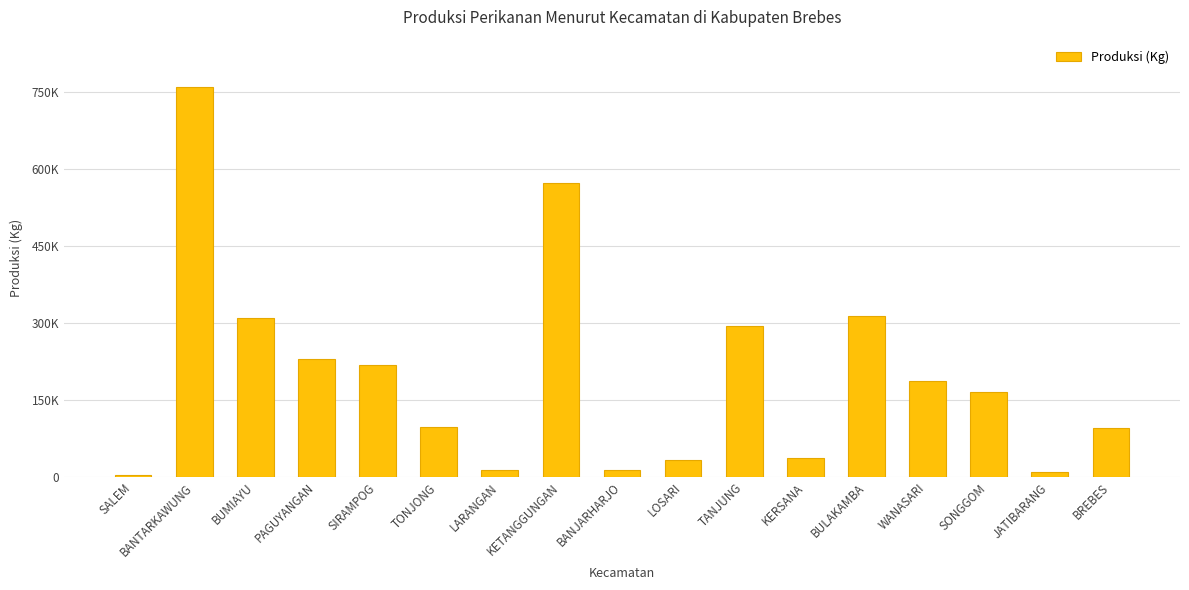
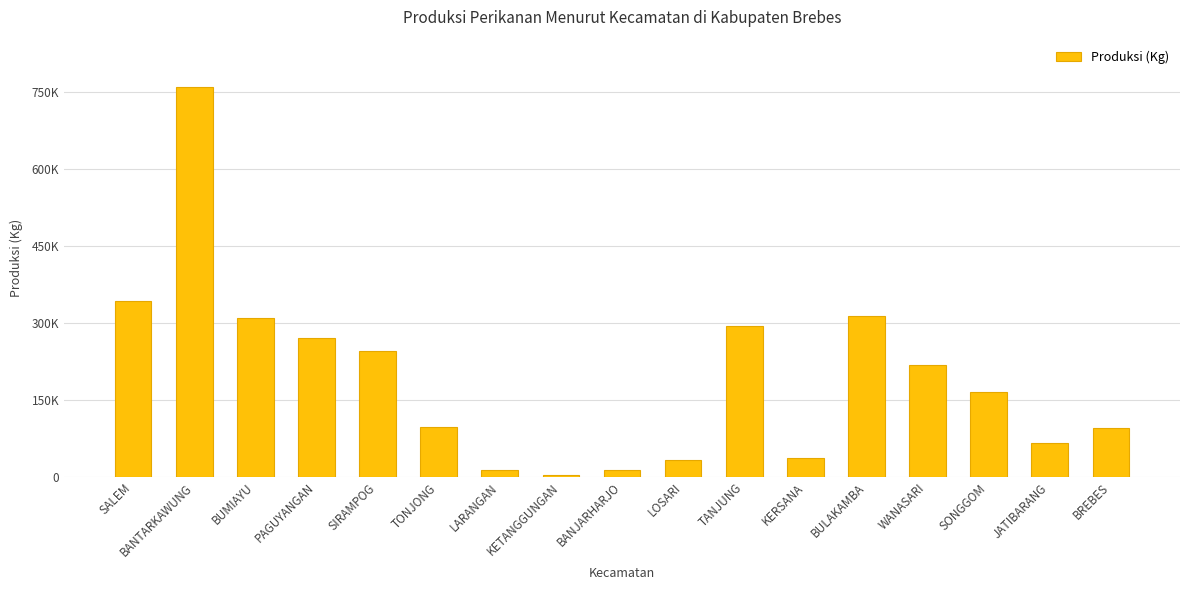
  {
-   "SALEM": 0,
+   "SALEM": 340000,
    "BANTARKAWUNG": 760000,
    "BUMIAYU": 310000,
-   "PAGUYANGAN": 230000,
-   "SIRAMPOG": 220000,
+   "PAGUYANGAN": 270000,
+   "SIRAMPOG": 240000,
    "TONJONG": 100000,
    "LARANGAN": 10000,
-   "KETANGGUNGAN": 570000,
+   "KETANGGUNGAN": 0,
    "BANJARHARJO": 10000,
    "LOSARI": 30000,
    "TANJUNG": 290000,
    "KERSANA": 40000,
    "BULAKAMBA": 310000,
-   "WANASARI": 190000,
+   "WANASARI": 220000,
    "SONGGOM": 170000,
-   "JATIBARANG": 10000,
+   "JATIBARANG": 70000,
    "BREBES": 100000
  }
